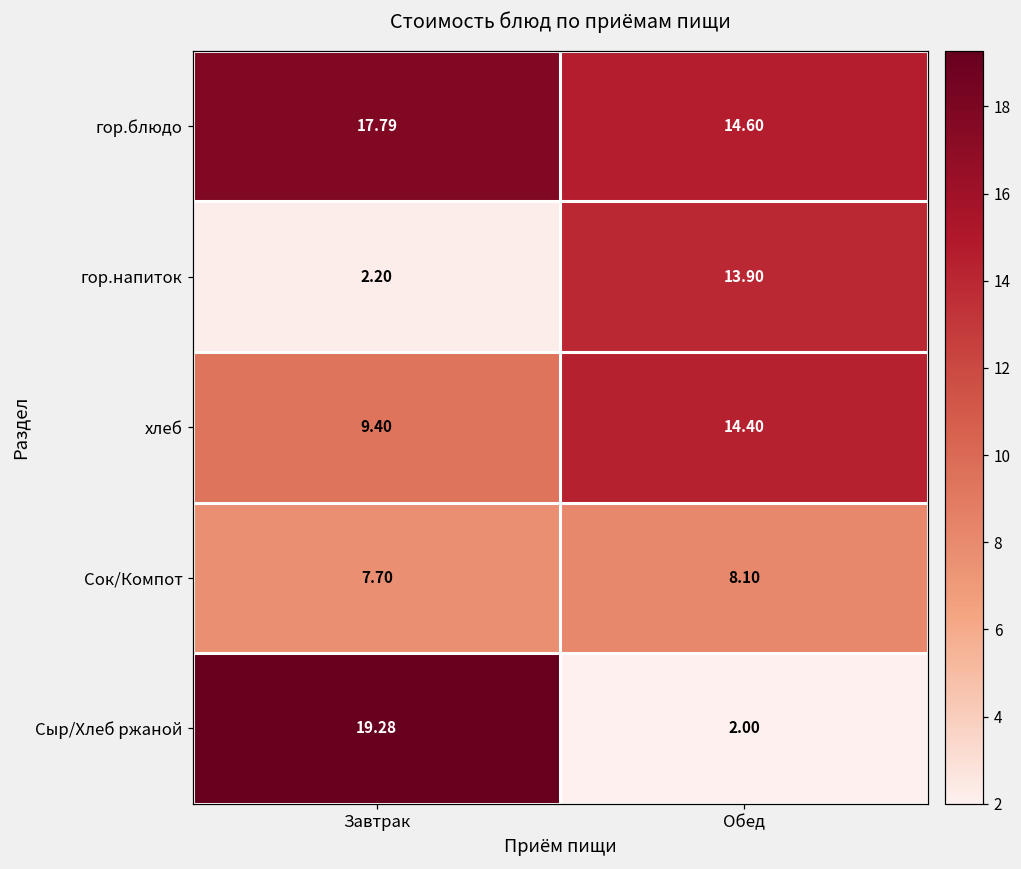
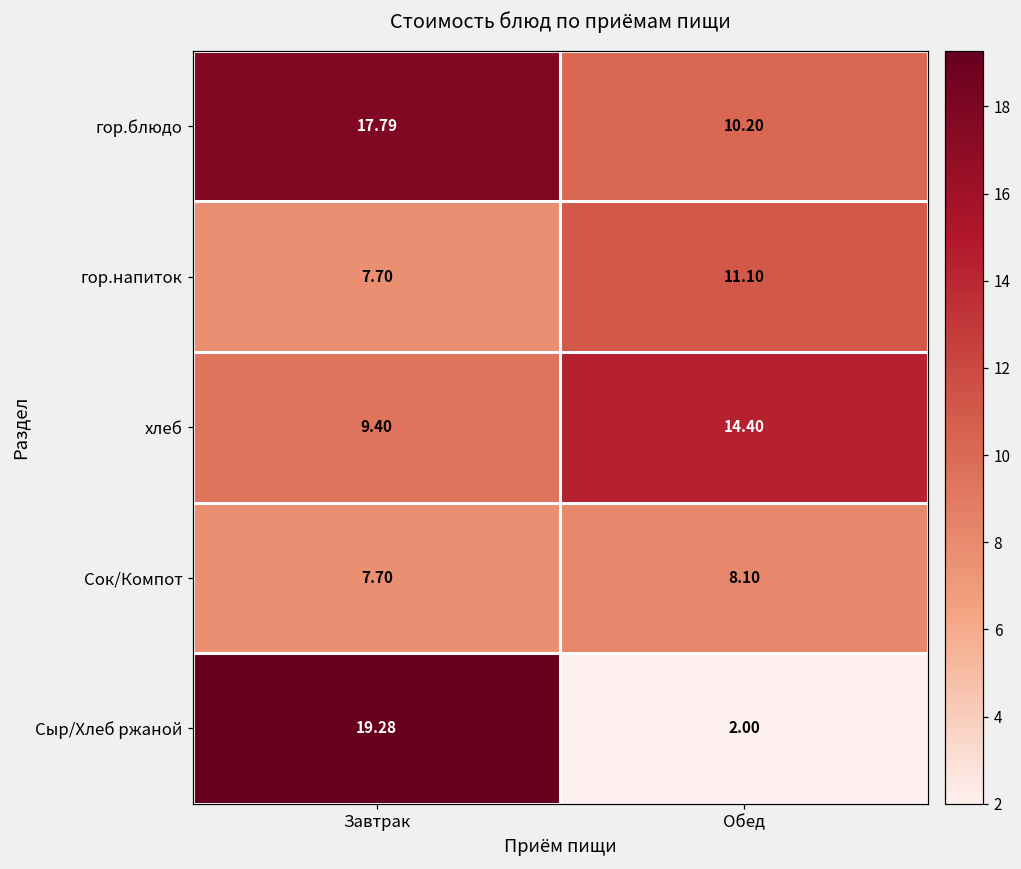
  {
    "гор.блюдо": {
      "Завтрак": 17.79,
-     "Обед": 14.60
+     "Обед": 10.20
    },
    "гор.напиток": {
-     "Завтрак": 2.20,
-     "Обед": 13.90
+     "Завтрак": 7.70,
+     "Обед": 11.10
    },
    "хлеб": {
      "Завтрак": 9.40,
      "Обед": 14.40
    },
    "Сок/Компот": {
      "Завтрак": 7.70,
      "Обед": 8.10
    },
    "Сыр/Хлеб ржаной": {
      "Завтрак": 19.28,
      "Обед": 2.00
    }
  }
